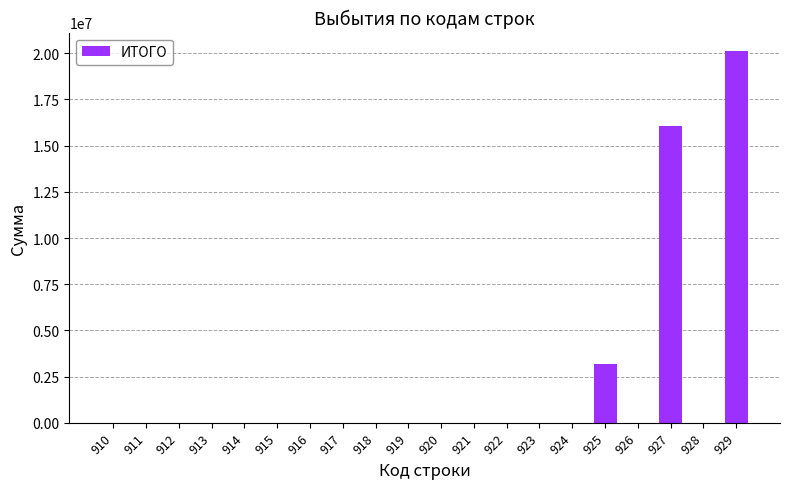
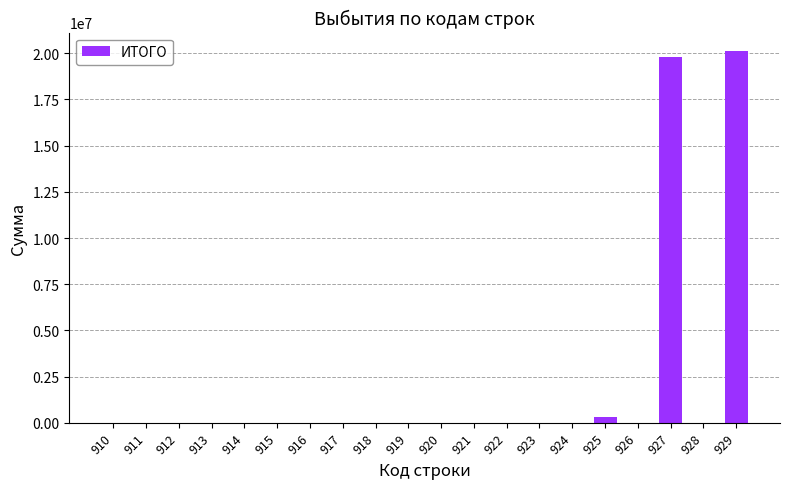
  {
    "910": 0,
    "911": 0,
    "912": 0,
    "913": 0,
    "914": 0,
    "915": 0,
    "916": 0,
    "917": 0,
    "918": 0,
    "919": 0,
    "920": 0,
    "921": 0,
    "922": 0,
    "923": 0,
    "924": 0,
-   "925": 3200000,
+   "925": 300000,
    "926": 0,
-   "927": 16100000,
+   "927": 19800000,
    "928": 0,
    "929": 20100000
  }
